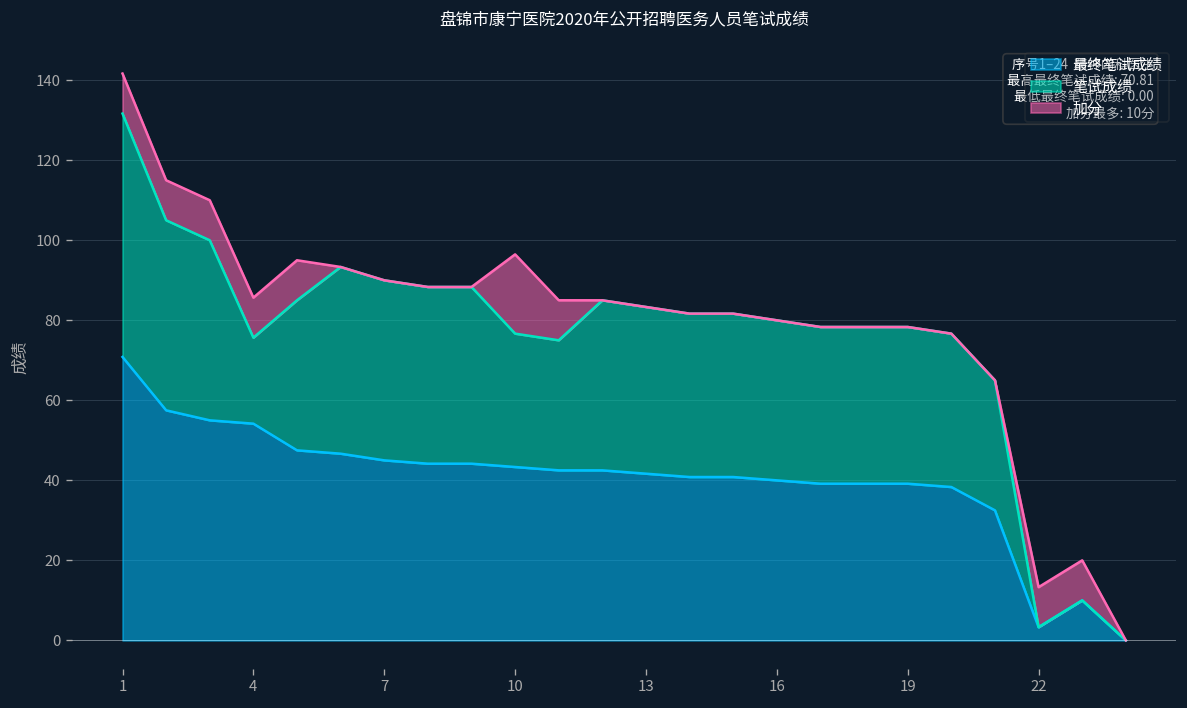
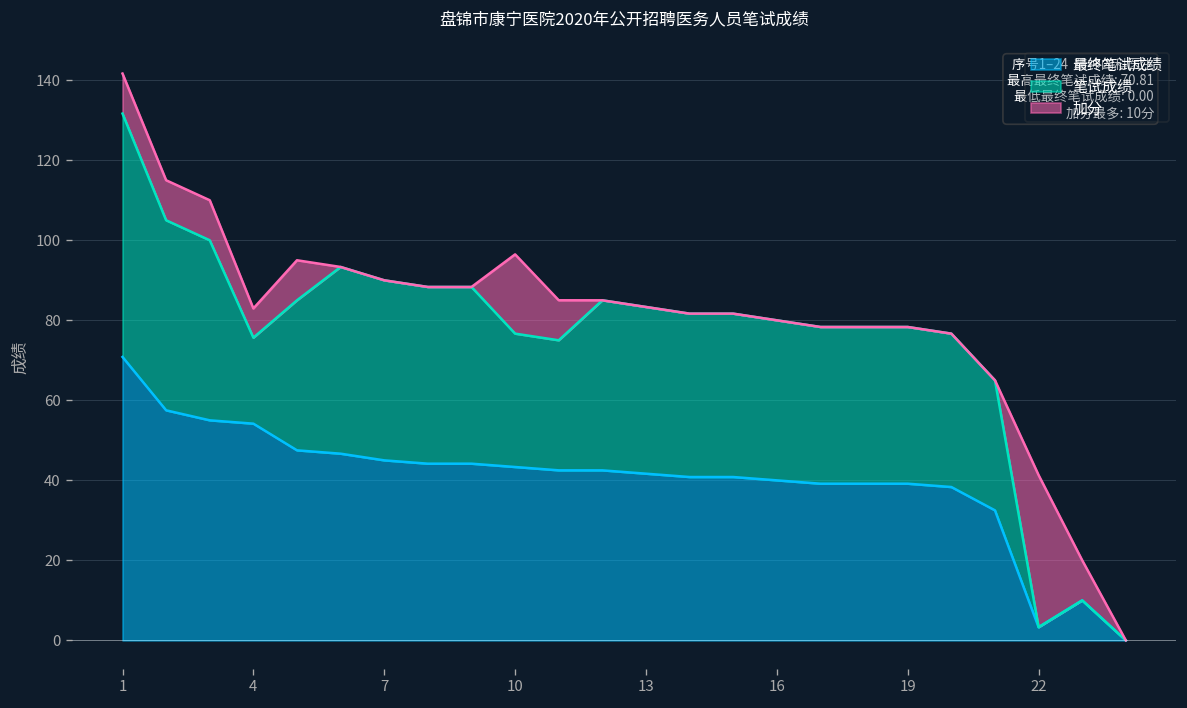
  {
    "最终笔试成绩": {
      "1": 71,
      "4": 54,
      "7": 45,
      "10": 43,
      "13": 42,
      "16": 40,
      "19": 39
    },
    "笔试成绩": {
      "1": 61,
      "4": 21,
      "10": 33
    },
    "加分": {
      "1": 10,
-     "4": 10,
+     "4": 7,
      "10": 20,
-     "22": 10
+     "22": 38
    }
  }
